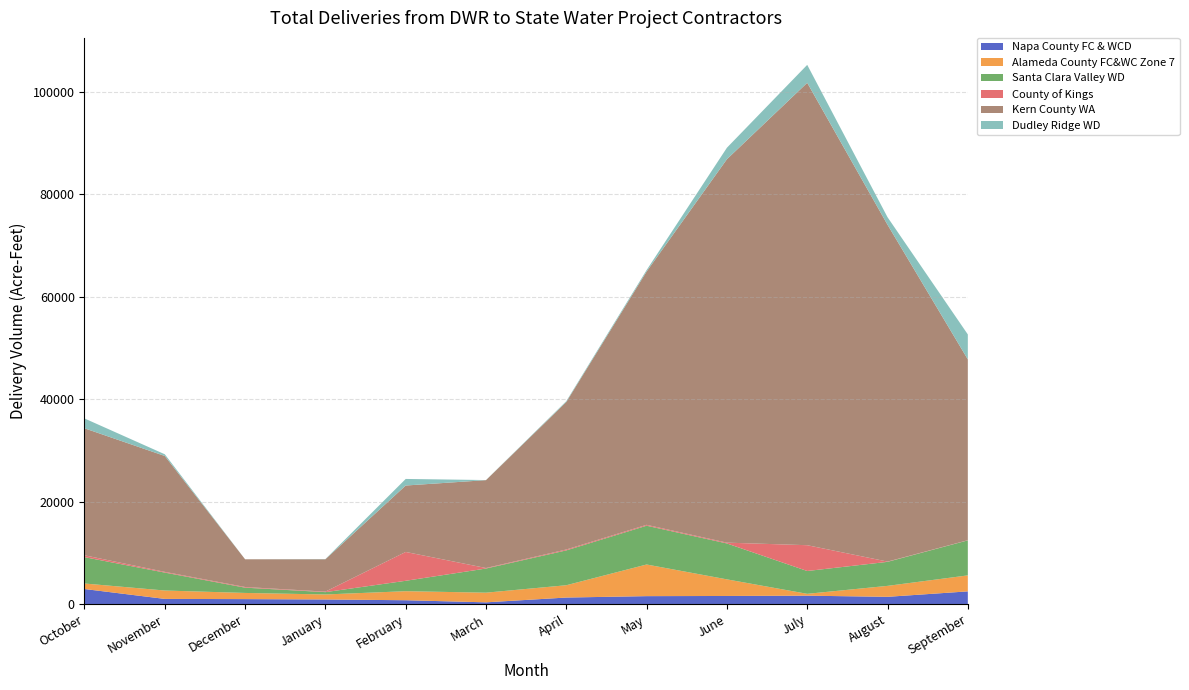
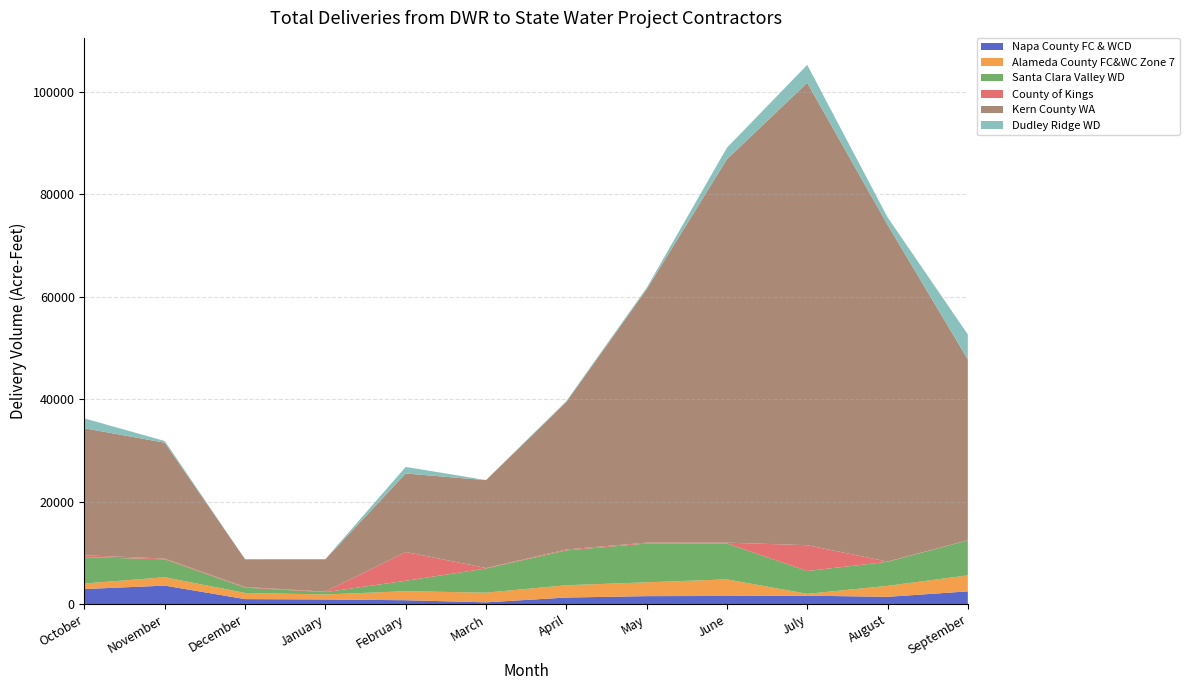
  {
    "Napa County FC & WCD": {
      "October": 3000,
-     "November": 1000,
+     "November": 4000,
      "December": 1000,
      "January": 1000,
      "February": 1000,
      "April": 1000,
      "May": 2000,
      "June": 2000,
      "August": 1000,
      "September": 3000
    },
    "Alameda County FC&WC Zone 7": {
      "October": 1000,
      "November": 2000,
      "December": 1000,
      "February": 2000,
      "March": 2000,
      "April": 2000,
-     "May": 6000,
+     "May": 3000,
      "June": 3000,
      "August": 2000,
      "September": 3000
    },
    "Santa Clara Valley WD": {
      "February": 2000,
      "July": 4000
    },
    "County of Kings": {
      "February": 6000,
      "July": 5000
    },
    "Kern County WA": {
      "October": 25000,
-     "February": 13000,
+     "February": 15000,
      "June": 75000,
      "July": 90000,
      "August": 66000,
      "September": 35000
    },
    "Dudley Ridge WD": {
      "October": 2000,
      "February": 1000,
      "June": 2000,
      "July": 4000,
      "August": 1000,
      "September": 5000
    }
  }
